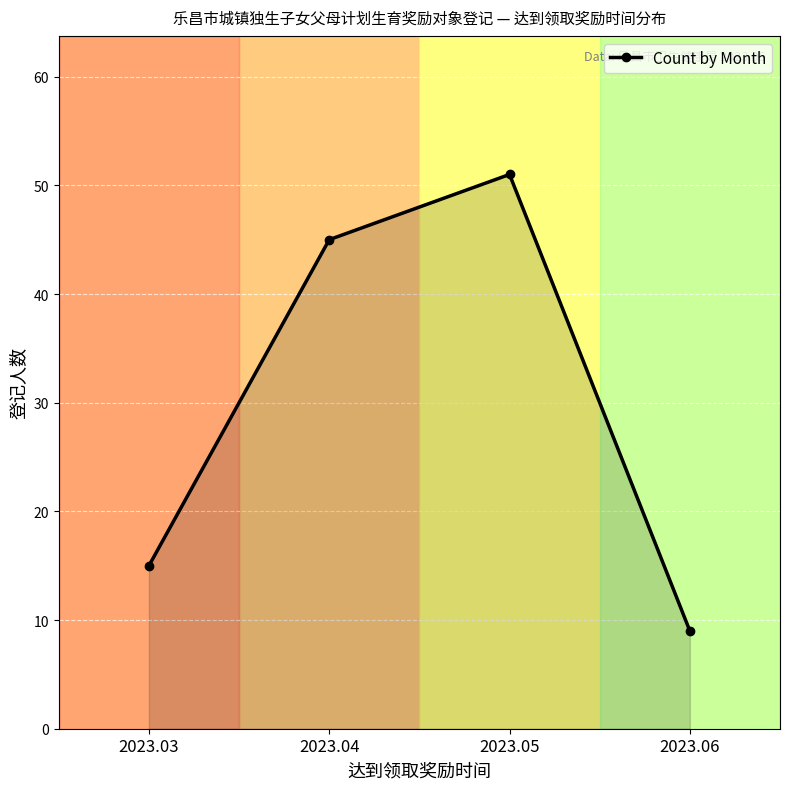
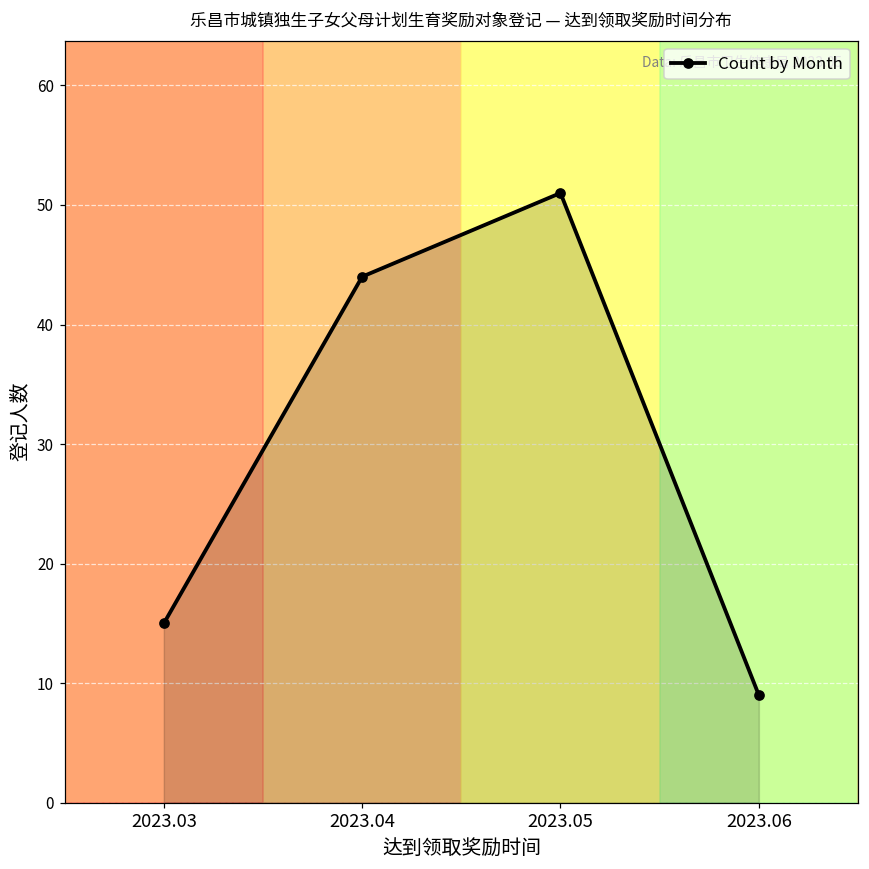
  {
    "2023.03": 15,
-   "2023.04": 45,
+   "2023.04": 44,
    "2023.05": 51,
    "2023.06": 9
  }
